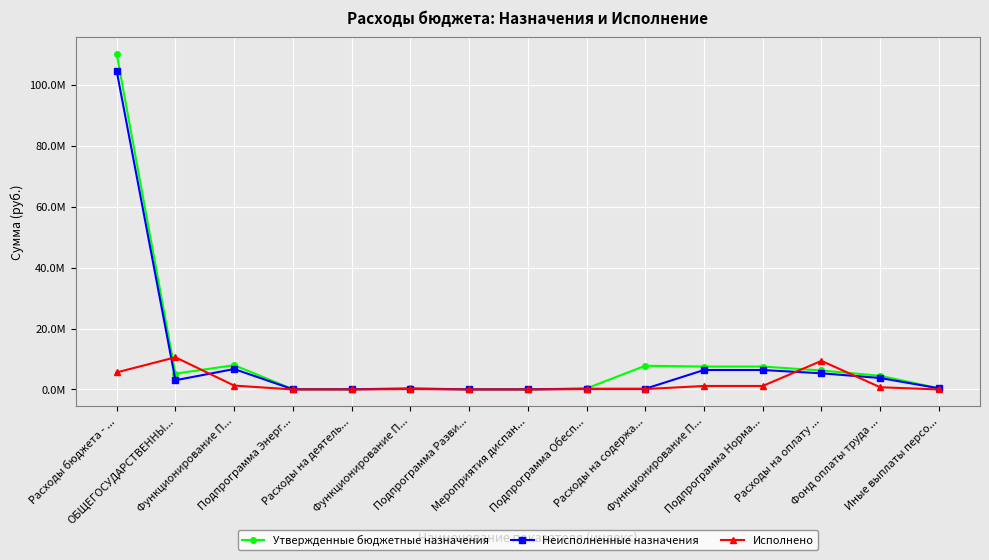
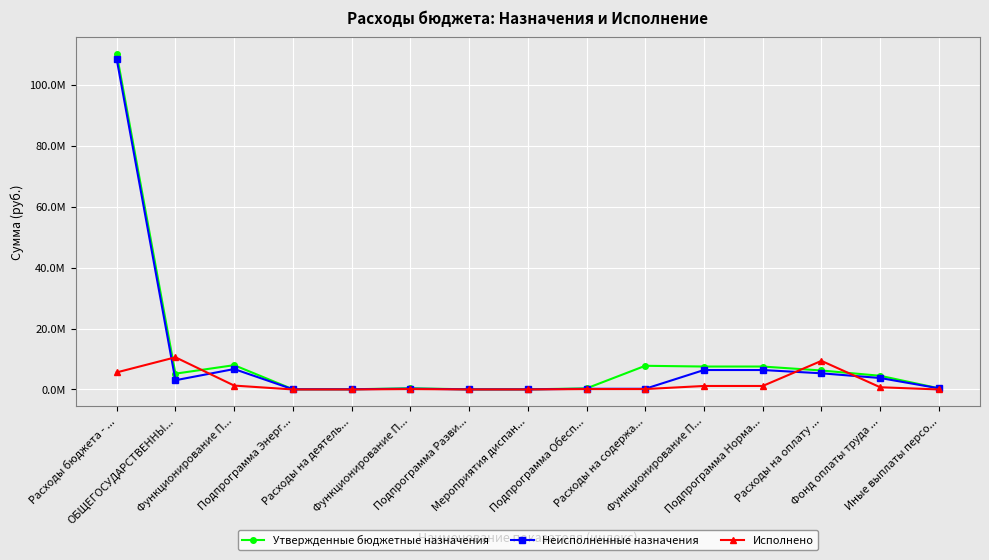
  {
    "Утвержденные бюджетные назначения": {
      "Расходы бюджета - ...": 110000000,
      "ОБЩЕГОСУДАРСТВЕННЫ...": 5000000,
      "Расходы на содержа...": 8000000,
      "Подпрограмма Норма...": 8000000,
      "Расходы на оплату ...": 6000000
    },
    "Неисполненные назначения": {
-     "Расходы бюджета - ...": 105000000,
+     "Расходы бюджета - ...": 108000000,
      "ОБЩЕГОСУДАРСТВЕННЫ...": 3000000,
      "Подпрограмма Норма...": 6000000,
      "Расходы на оплату ...": 5000000
    },
    "Исполнено": {
      "Расходы бюджета - ...": 6000000,
      "ОБЩЕГОСУДАРСТВЕННЫ...": 11000000,
      "Подпрограмма Норма...": 1000000,
      "Расходы на оплату ...": 9000000,
      "Фонд оплаты труда ...": 1000000
    }
  }
